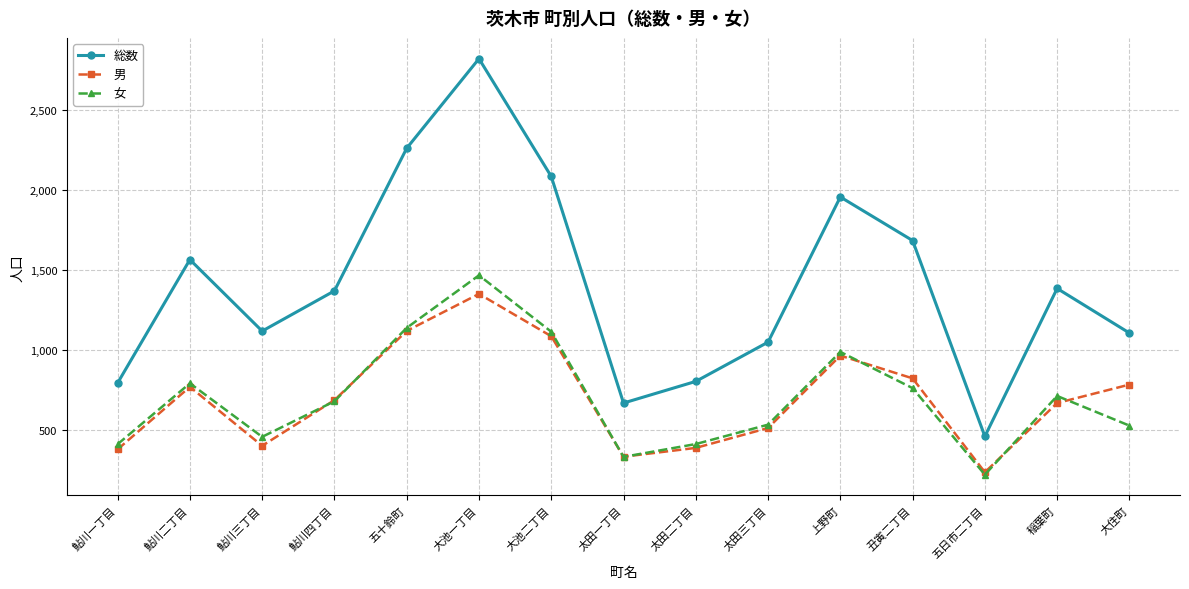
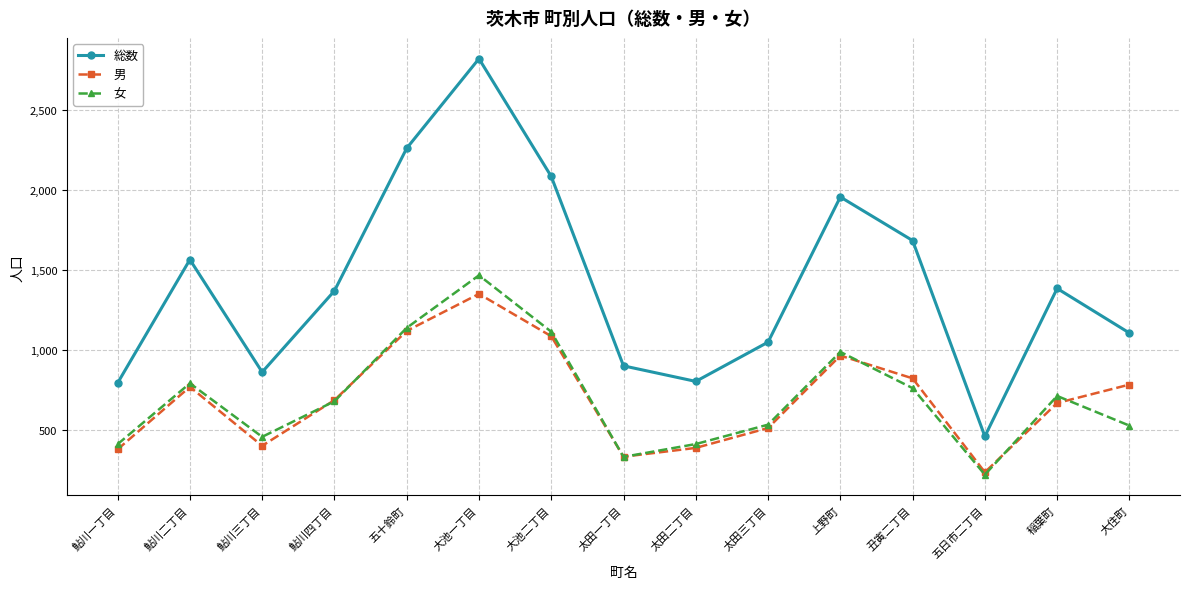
  {
    "総数": {
      "鮎川一丁目": "800",
      "鮎川二丁目": "1,570",
-     "鮎川三丁目": "1,120",
+     "鮎川三丁目": "860",
      "鮎川四丁目": "1,370",
      "五十鈴町": "2,260",
      "大池一丁目": "2,820",
      "大池二丁目": "2,090",
-     "太田一丁目": "670",
+     "太田一丁目": "900",
      "太田二丁目": "810",
      "太田三丁目": "1,050",
      "上野町": "1,960",
      "丑寅二丁目": "1,690",
      "五日市二丁目": "460",
      "稲葉町": "1,390",
      "大住町": "1,110"
    },
    "男": {
      "鮎川一丁目": "380",
      "鮎川二丁目": "770",
      "鮎川三丁目": "400",
      "五十鈴町": "1,120",
      "大池一丁目": "1,350",
      "大池二丁目": "1,090",
      "太田二丁目": "390",
      "太田三丁目": "520",
      "上野町": "970",
      "丑寅二丁目": "830",
      "稲葉町": "670",
      "大住町": "790"
    },
    "女": {
      "鮎川一丁目": "410",
      "鮎川二丁目": "790",
      "鮎川三丁目": "460",
      "五十鈴町": "1,140",
      "大池一丁目": "1,470",
      "大池二丁目": "1,120",
      "太田二丁目": "420",
      "太田三丁目": "540",
      "上野町": "990",
      "丑寅二丁目": "760",
      "稲葉町": "720",
      "大住町": "530"
    }
  }
